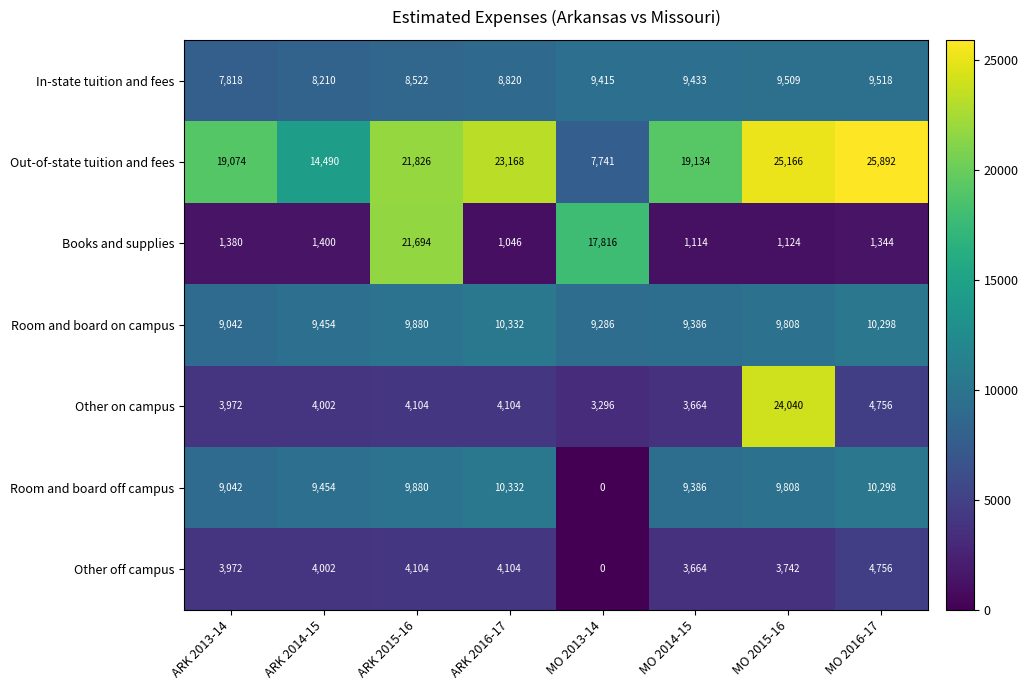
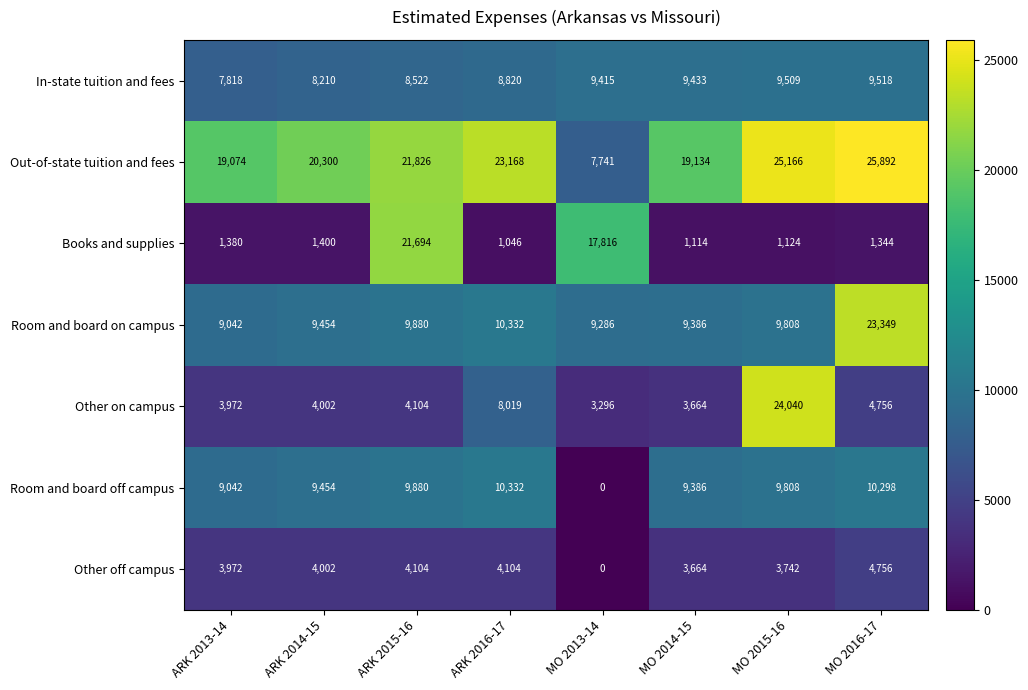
  {
    "In-state tuition and fees": {
      "ARK 2013-14": "7,818",
      "ARK 2014-15": "8,210",
      "ARK 2015-16": "8,522",
      "ARK 2016-17": "8,820",
      "MO 2013-14": "9,415",
      "MO 2014-15": "9,433",
      "MO 2015-16": "9,509",
      "MO 2016-17": "9,518"
    },
    "Out-of-state tuition and fees": {
      "ARK 2013-14": "19,074",
-     "ARK 2014-15": "14,490",
+     "ARK 2014-15": "20,300",
      "ARK 2015-16": "21,826",
      "ARK 2016-17": "23,168",
      "MO 2013-14": "7,741",
      "MO 2014-15": "19,134",
      "MO 2015-16": "25,166",
      "MO 2016-17": "25,892"
    },
    "Books and supplies": {
      "ARK 2013-14": "1,380",
      "ARK 2014-15": "1,400",
      "ARK 2015-16": "21,694",
      "ARK 2016-17": "1,046",
      "MO 2013-14": "17,816",
      "MO 2014-15": "1,114",
      "MO 2015-16": "1,124",
      "MO 2016-17": "1,344"
    },
    "Room and board on campus": {
      "ARK 2013-14": "9,042",
      "ARK 2014-15": "9,454",
      "ARK 2015-16": "9,880",
      "ARK 2016-17": "10,332",
      "MO 2013-14": "9,286",
      "MO 2014-15": "9,386",
      "MO 2015-16": "9,808",
-     "MO 2016-17": "10,298"
+     "MO 2016-17": "23,349"
    },
    "Other on campus": {
      "ARK 2013-14": "3,972",
      "ARK 2014-15": "4,002",
      "ARK 2015-16": "4,104",
-     "ARK 2016-17": "4,104",
+     "ARK 2016-17": "8,019",
      "MO 2013-14": "3,296",
      "MO 2014-15": "3,664",
      "MO 2015-16": "24,040",
      "MO 2016-17": "4,756"
    },
    "Room and board off campus": {
      "ARK 2013-14": "9,042",
      "ARK 2014-15": "9,454",
      "ARK 2015-16": "9,880",
      "ARK 2016-17": "10,332",
      "MO 2013-14": "0",
      "MO 2014-15": "9,386",
      "MO 2015-16": "9,808",
      "MO 2016-17": "10,298"
    },
    "Other off campus": {
      "ARK 2013-14": "3,972",
      "ARK 2014-15": "4,002",
      "ARK 2015-16": "4,104",
      "ARK 2016-17": "4,104",
      "MO 2013-14": "0",
      "MO 2014-15": "3,664",
      "MO 2015-16": "3,742",
      "MO 2016-17": "4,756"
    }
  }
